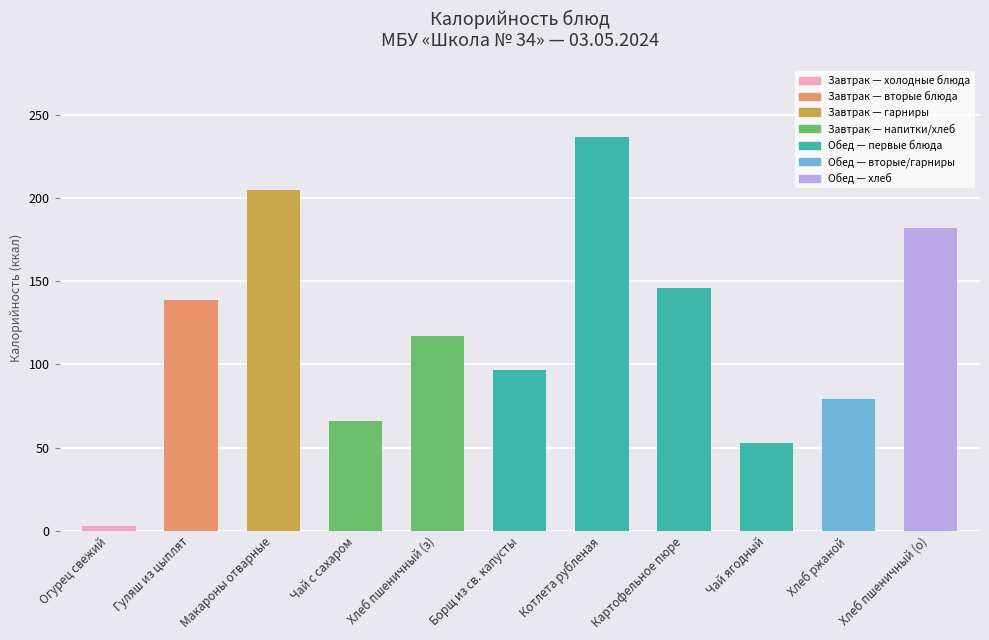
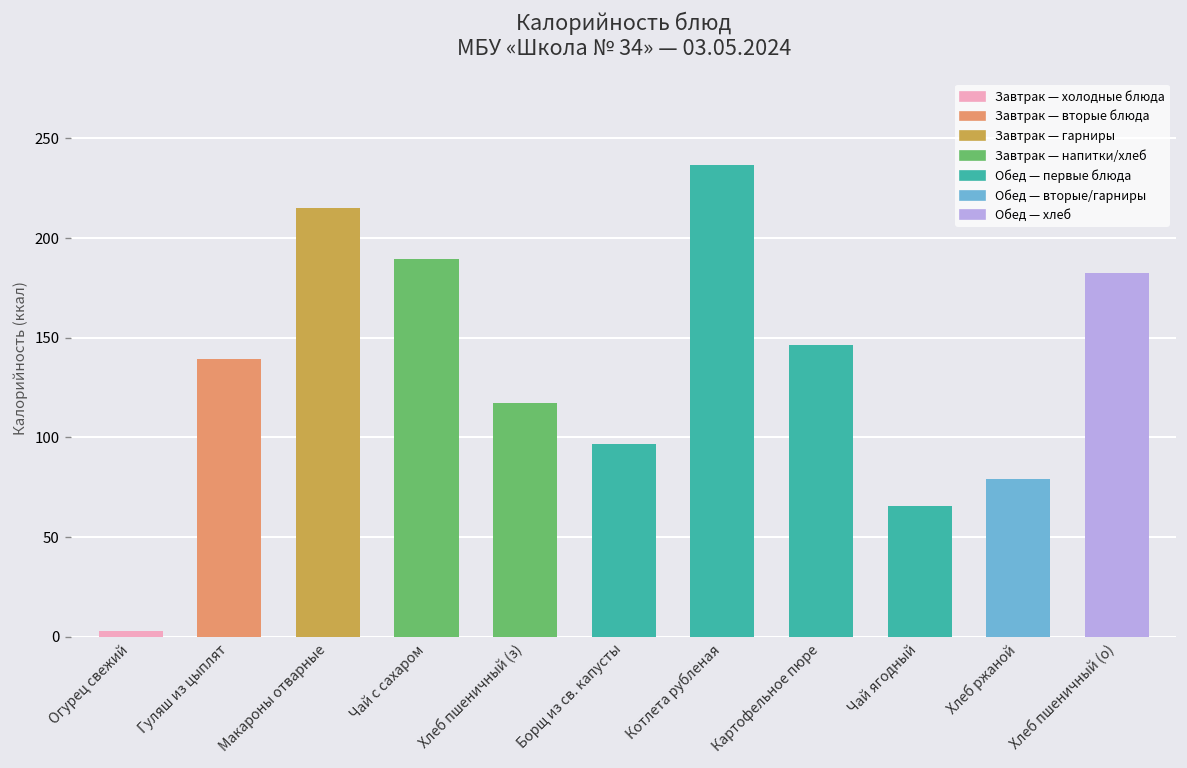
  {
    "Огурец свежий": 3,
    "Гуляш из цыплят": 139,
-   "Макароны отварные": 205,
-   "Чай с сахаром": 66,
+   "Макароны отварные": 215,
+   "Чай с сахаром": 189,
    "Хлеб пшеничный (з)": 117,
    "Борщ из св. капусты": 97,
    "Котлета рубленая": 237,
    "Картофельное пюре": 146,
-   "Чай ягодный": 53,
+   "Чай ягодный": 65,
    "Хлеб ржаной": 79,
    "Хлеб пшеничный (о)": 182
  }
